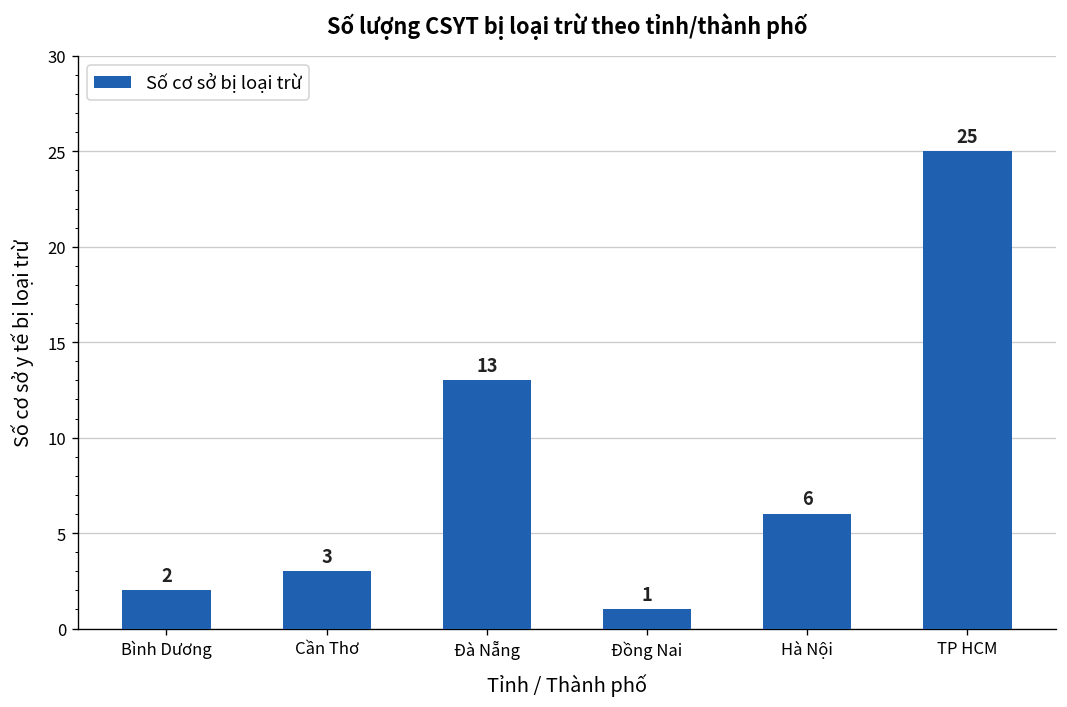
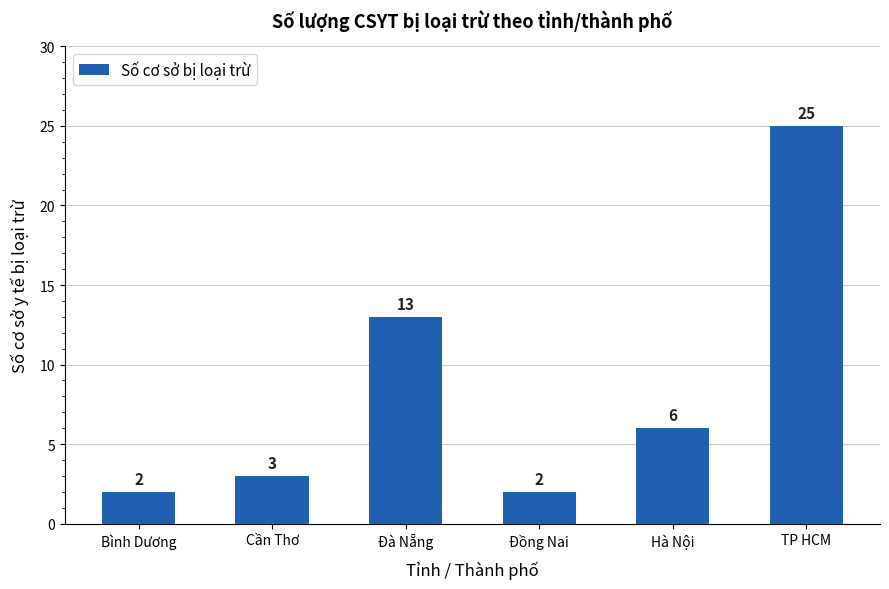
  {
    "Bình Dương": 2,
    "Cần Thơ": 3,
    "Đà Nẵng": 13,
-   "Đồng Nai": 1,
+   "Đồng Nai": 2,
    "Hà Nội": 6,
    "TP HCM": 25
  }
